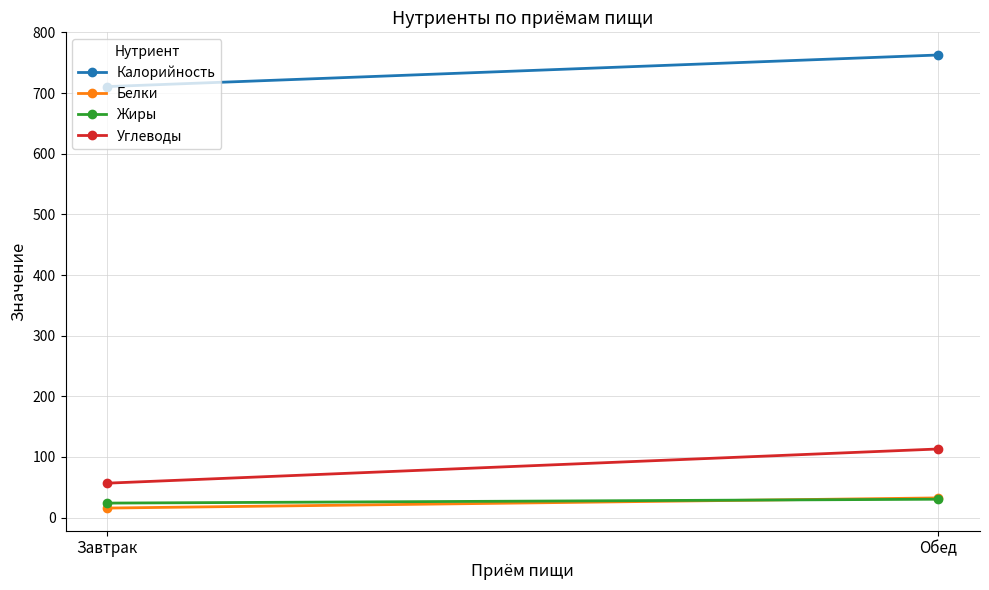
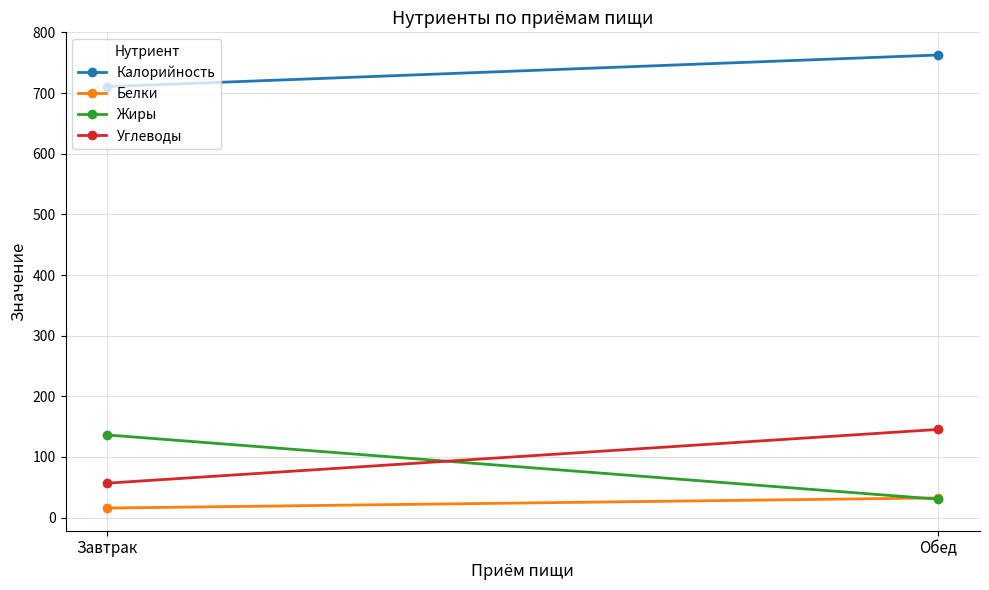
  {
    "Калорийность": {
      "Обед": 760
    },
    "Белки": {
      "Завтрак": 20
    },
    "Жиры": {
-     "Завтрак": 20
+     "Завтрак": 140
    },
    "Углеводы": {
      "Завтрак": 60,
-     "Обед": 110
+     "Обед": 150
    }
  }
